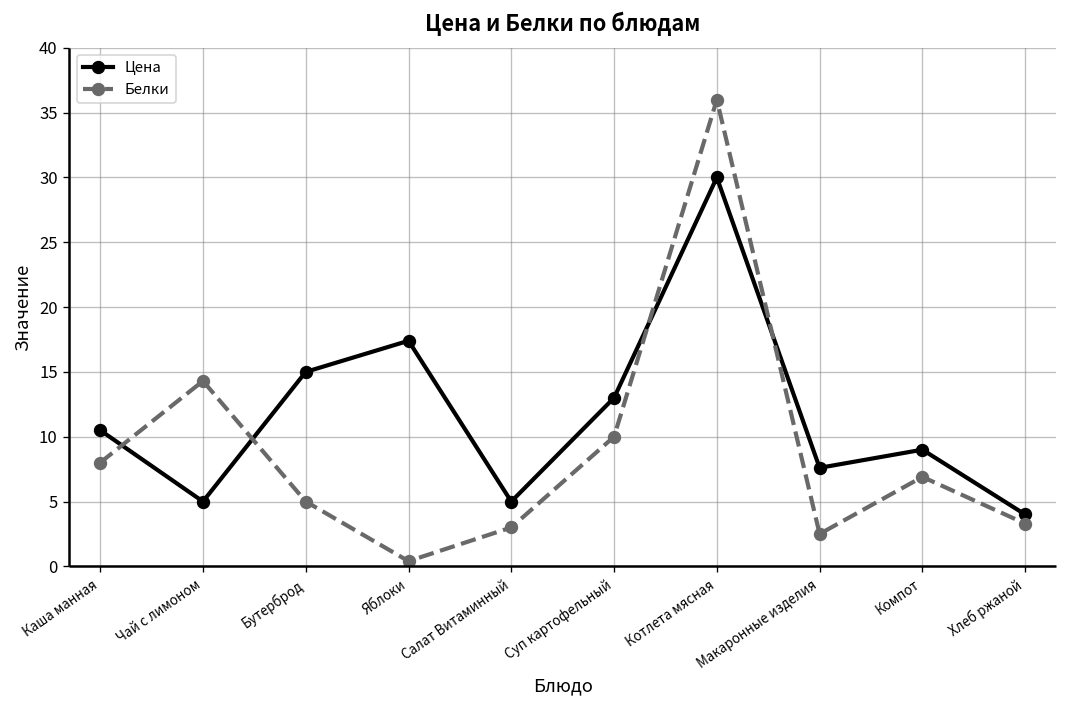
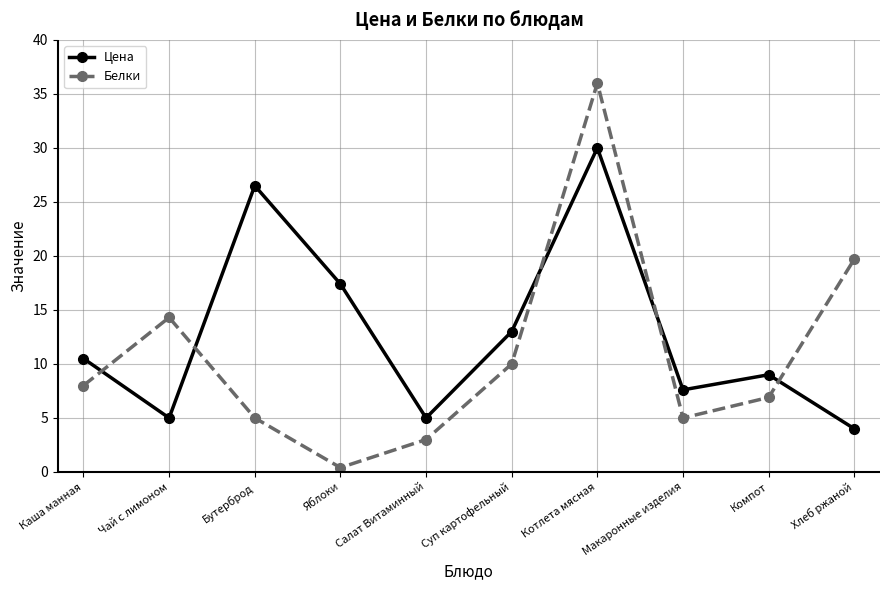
  {
    "Цена": {
      "Каша манная": 10.5,
      "Чай с лимоном": 5.0,
-     "Бутерброд": 15.0,
+     "Бутерброд": 26.5,
      "Яблоки": 17.4,
      "Салат Витаминный": 5.0,
      "Суп картофельный": 13.0,
      "Котлета мясная": 30.0,
      "Макаронные изделия": 7.6,
      "Компот": 9.0,
      "Хлеб ржаной": 4.0
    },
    "Белки": {
      "Каша манная": 8.0,
      "Чай с лимоном": 14.3,
      "Бутерброд": 5.0,
      "Яблоки": 0.4,
      "Салат Витаминный": 3.0,
      "Суп картофельный": 10.0,
      "Котлета мясная": 36.0,
-     "Макаронные изделия": 2.5,
+     "Макаронные изделия": 5.0,
      "Компот": 6.9,
-     "Хлеб ржаной": 3.3
+     "Хлеб ржаной": 19.7
    }
  }
